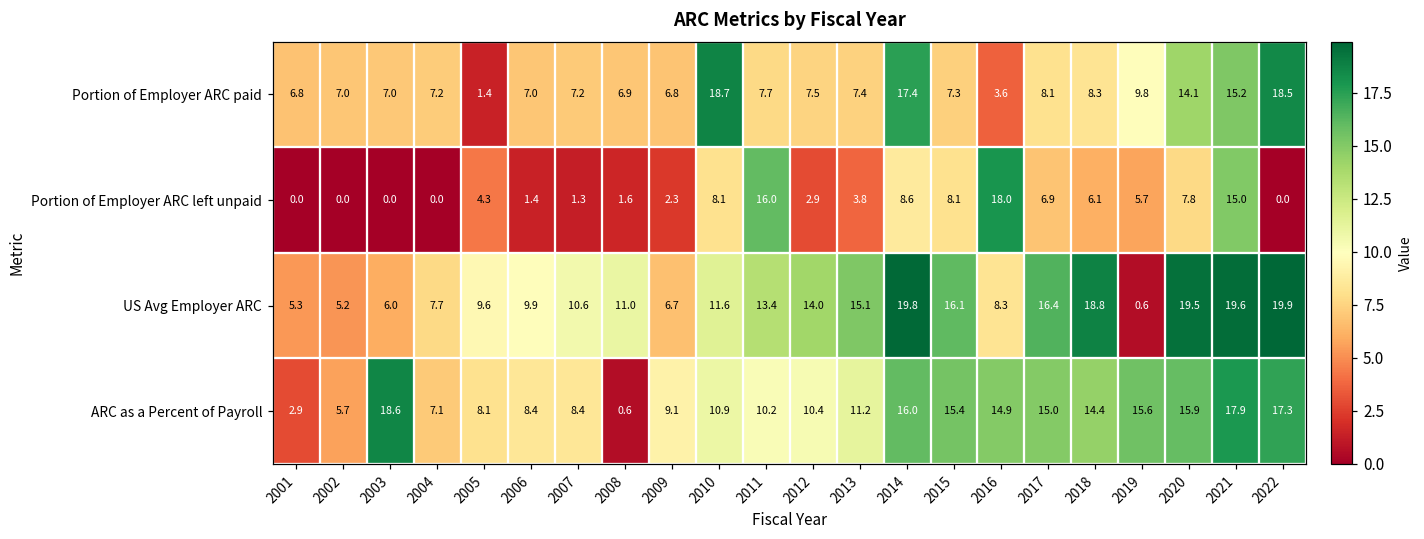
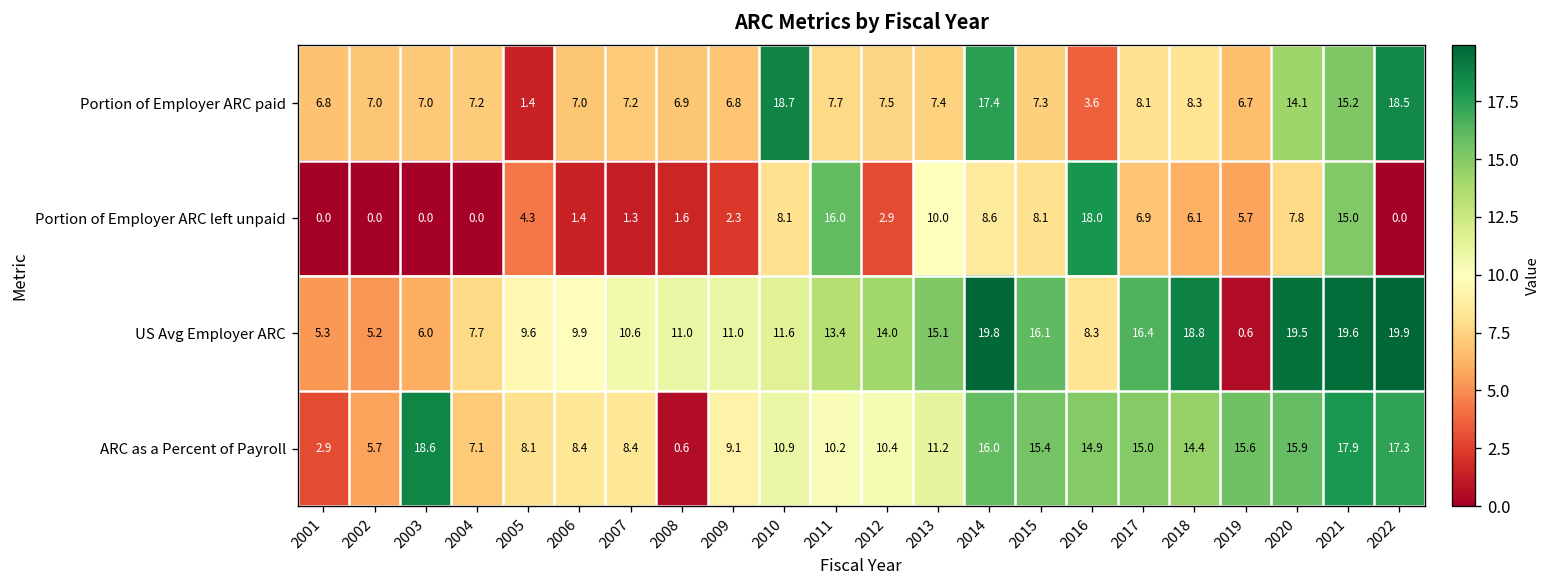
  {
    "Portion of Employer ARC paid": {
      "2001": 6.8,
      "2002": 7.0,
      "2003": 7.0,
      "2004": 7.2,
      "2005": 1.4,
      "2006": 7.0,
      "2007": 7.2,
      "2008": 6.9,
      "2009": 6.8,
      "2010": 18.7,
      "2011": 7.7,
      "2012": 7.5,
      "2013": 7.4,
      "2014": 17.4,
      "2015": 7.3,
      "2016": 3.6,
      "2017": 8.1,
      "2018": 8.3,
-     "2019": 9.8,
+     "2019": 6.7,
      "2020": 14.1,
      "2021": 15.2,
      "2022": 18.5
    },
    "Portion of Employer ARC left unpaid": {
      "2001": 0.0,
      "2002": 0.0,
      "2003": 0.0,
      "2004": 0.0,
      "2005": 4.3,
      "2006": 1.4,
      "2007": 1.3,
      "2008": 1.6,
      "2009": 2.3,
      "2010": 8.1,
      "2011": 16.0,
      "2012": 2.9,
-     "2013": 3.8,
+     "2013": 10.0,
      "2014": 8.6,
      "2015": 8.1,
      "2016": 18.0,
      "2017": 6.9,
      "2018": 6.1,
      "2019": 5.7,
      "2020": 7.8,
      "2021": 15.0,
      "2022": 0.0
    },
    "US Avg Employer ARC": {
      "2001": 5.3,
      "2002": 5.2,
      "2003": 6.0,
      "2004": 7.7,
      "2005": 9.6,
      "2006": 9.9,
      "2007": 10.6,
      "2008": 11.0,
-     "2009": 6.7,
+     "2009": 11.0,
      "2010": 11.6,
      "2011": 13.4,
      "2012": 14.0,
      "2013": 15.1,
      "2014": 19.8,
      "2015": 16.1,
      "2016": 8.3,
      "2017": 16.4,
      "2018": 18.8,
      "2019": 0.6,
      "2020": 19.5,
      "2021": 19.6,
      "2022": 19.9
    },
    "ARC as a Percent of Payroll": {
      "2001": 2.9,
      "2002": 5.7,
      "2003": 18.6,
      "2004": 7.1,
      "2005": 8.1,
      "2006": 8.4,
      "2007": 8.4,
      "2008": 0.6,
      "2009": 9.1,
      "2010": 10.9,
      "2011": 10.2,
      "2012": 10.4,
      "2013": 11.2,
      "2014": 16.0,
      "2015": 15.4,
      "2016": 14.9,
      "2017": 15.0,
      "2018": 14.4,
      "2019": 15.6,
      "2020": 15.9,
      "2021": 17.9,
      "2022": 17.3
    }
  }
